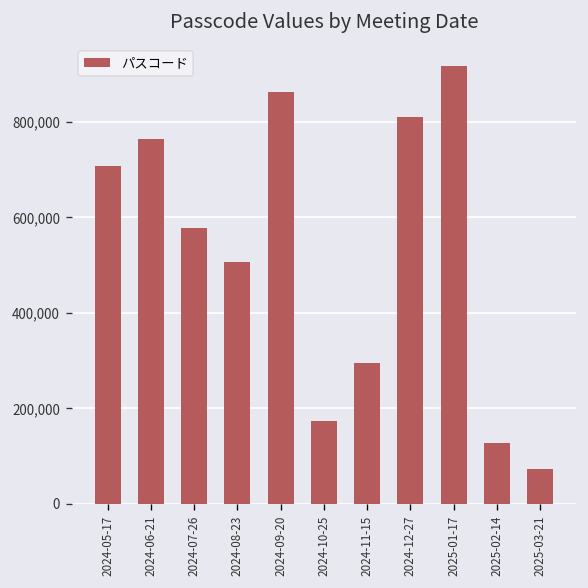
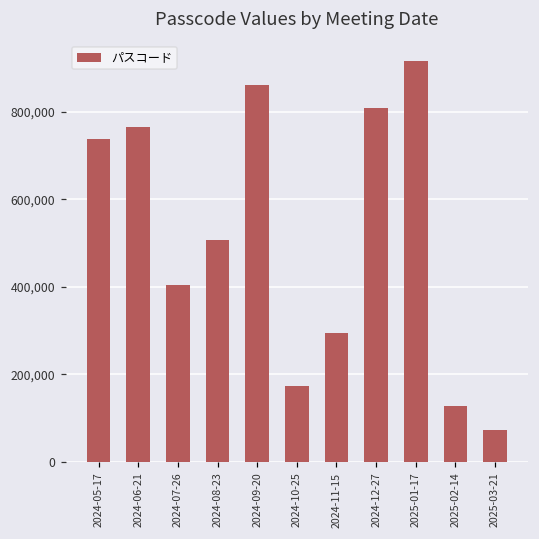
  {
-   "2024-05-17": "710,000",
+   "2024-05-17": "740,000",
    "2024-06-21": "760,000",
-   "2024-07-26": "580,000",
+   "2024-07-26": "400,000",
    "2024-08-23": "510,000",
    "2024-09-20": "860,000",
    "2024-10-25": "170,000",
    "2024-11-15": "290,000",
    "2024-12-27": "810,000",
    "2025-01-17": "920,000",
    "2025-02-14": "130,000",
    "2025-03-21": "70,000"
  }
